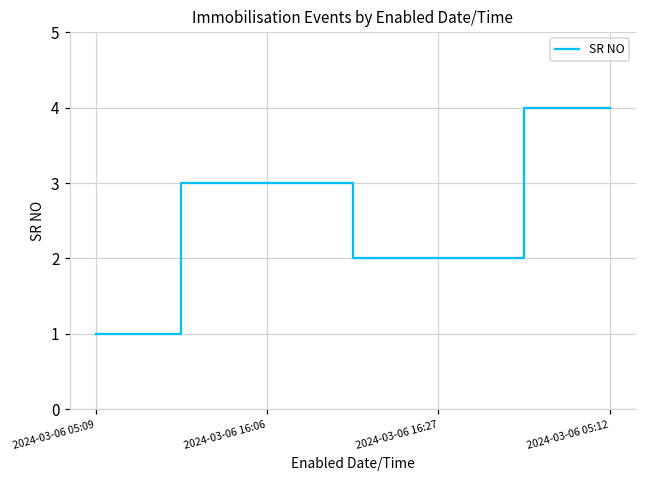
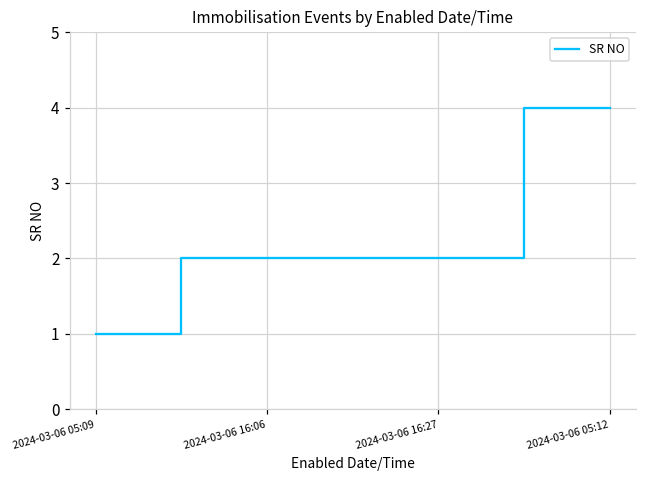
  {
    "2024-03-06 05:09": 1,
-   "2024-03-06 16:06": 3,
+   "2024-03-06 16:06": 2,
    "2024-03-06 16:27": 2,
    "2024-03-06 05:12": 4
  }
